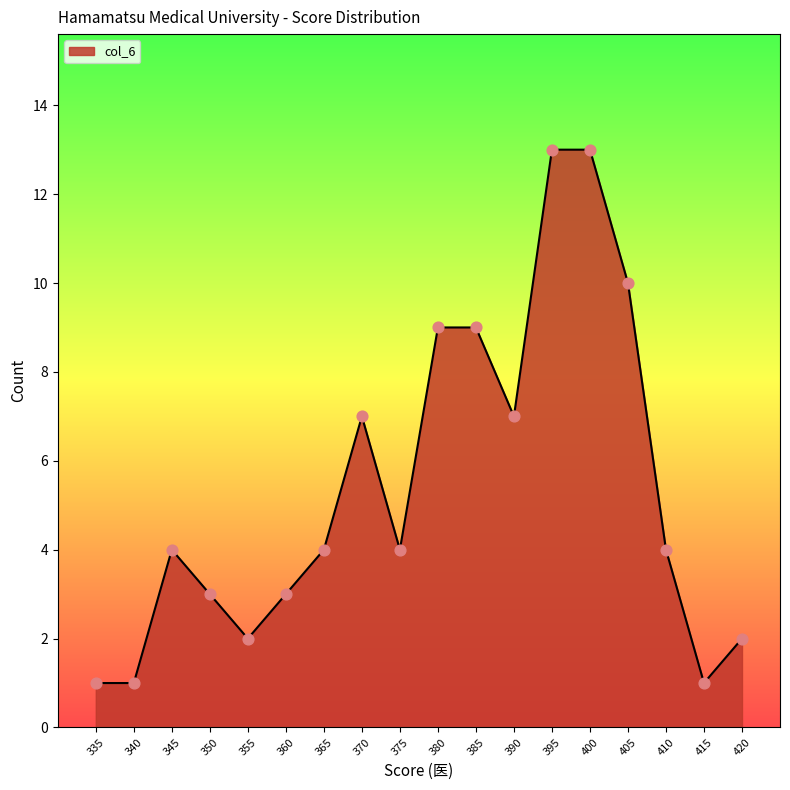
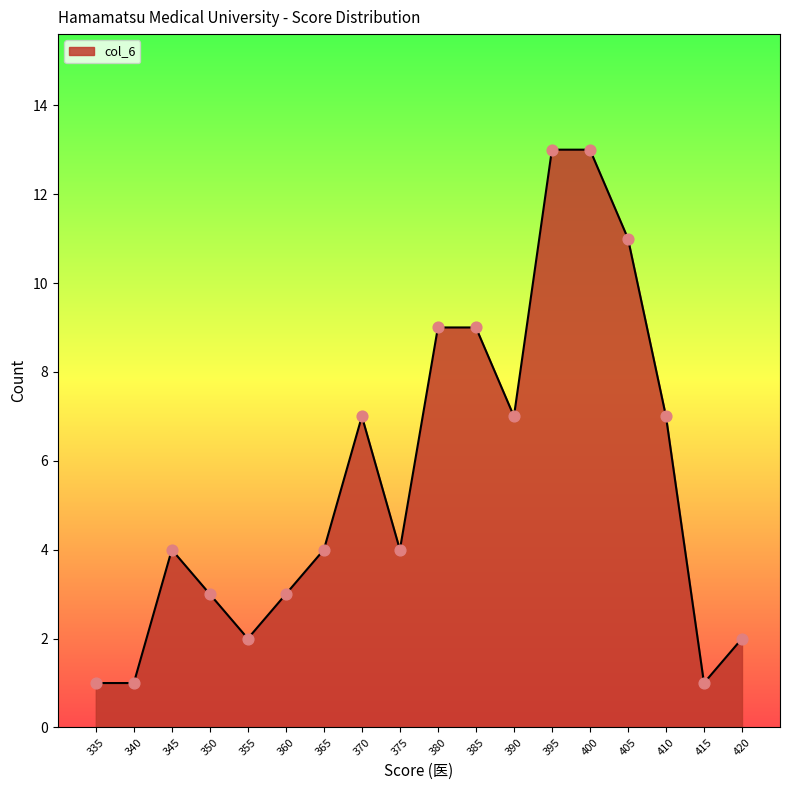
  {
    "335": 1,
    "340": 1,
    "345": 4,
    "350": 3,
    "355": 2,
    "360": 3,
    "365": 4,
    "370": 7,
    "375": 4,
    "380": 9,
    "385": 9,
    "390": 7,
    "395": 13,
    "400": 13,
-   "405": 10,
-   "410": 4,
+   "405": 11,
+   "410": 7,
    "415": 1,
    "420": 2
  }
